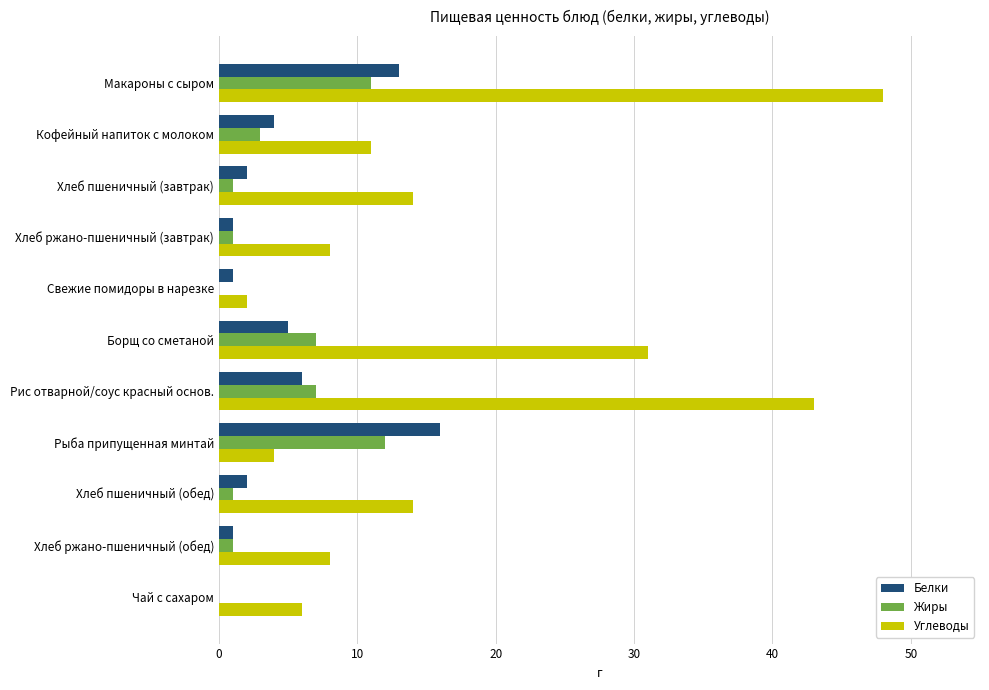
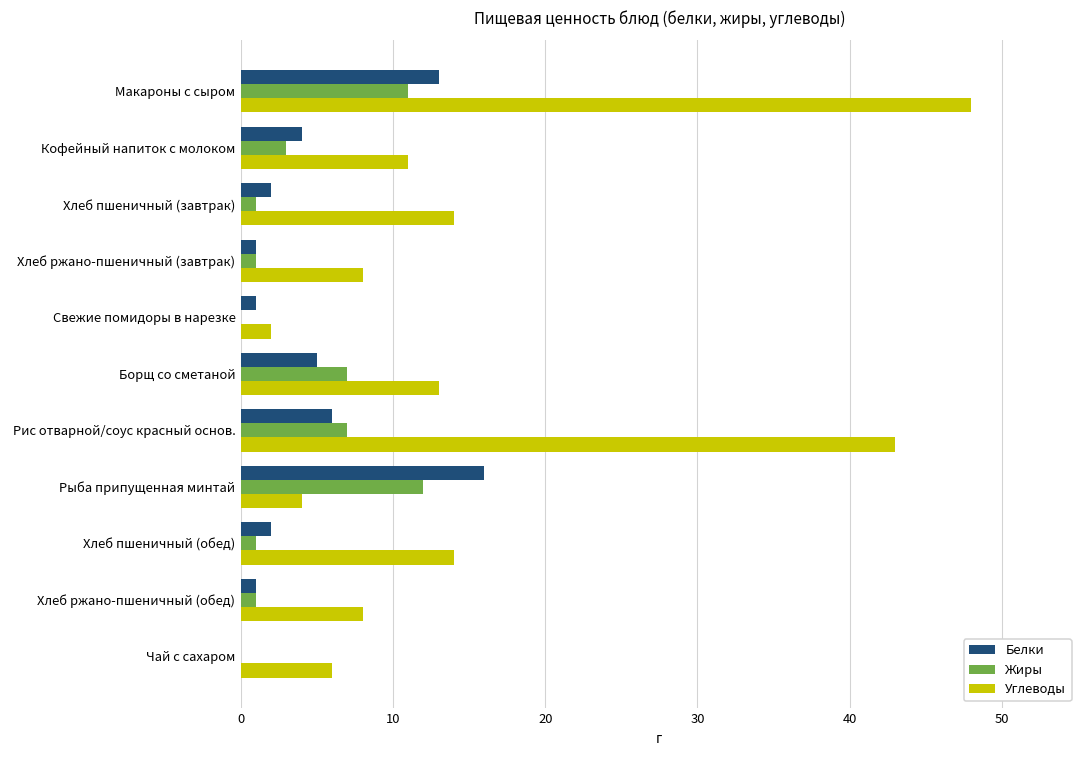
  {
    "Белки": {
      "Макароны с сыром": 13,
      "Кофейный напиток с молоком": 4,
      "Хлеб пшеничный (завтрак)": 2,
      "Хлеб ржано-пшеничный (завтрак)": 1,
      "Свежие помидоры в нарезке": 1,
      "Борщ со сметаной": 5,
      "Рис отварной/соус красный основ.": 6,
      "Рыба припущенная минтай": 16,
      "Хлеб пшеничный (обед)": 2,
      "Хлеб ржано-пшеничный (обед)": 1,
      "Чай с сахаром": 0
    },
    "Жиры": {
      "Макароны с сыром": 11,
      "Кофейный напиток с молоком": 3,
      "Хлеб пшеничный (завтрак)": 1,
      "Хлеб ржано-пшеничный (завтрак)": 1,
      "Свежие помидоры в нарезке": 0,
      "Борщ со сметаной": 7,
      "Рис отварной/соус красный основ.": 7,
      "Рыба припущенная минтай": 12,
      "Хлеб пшеничный (обед)": 1,
      "Хлеб ржано-пшеничный (обед)": 1,
      "Чай с сахаром": 0
    },
    "Углеводы": {
      "Макароны с сыром": 48,
      "Кофейный напиток с молоком": 11,
      "Хлеб пшеничный (завтрак)": 14,
      "Хлеб ржано-пшеничный (завтрак)": 8,
      "Свежие помидоры в нарезке": 2,
-     "Борщ со сметаной": 31,
+     "Борщ со сметаной": 13,
      "Рис отварной/соус красный основ.": 43,
      "Рыба припущенная минтай": 4,
      "Хлеб пшеничный (обед)": 14,
      "Хлеб ржано-пшеничный (обед)": 8,
      "Чай с сахаром": 6
    }
  }
